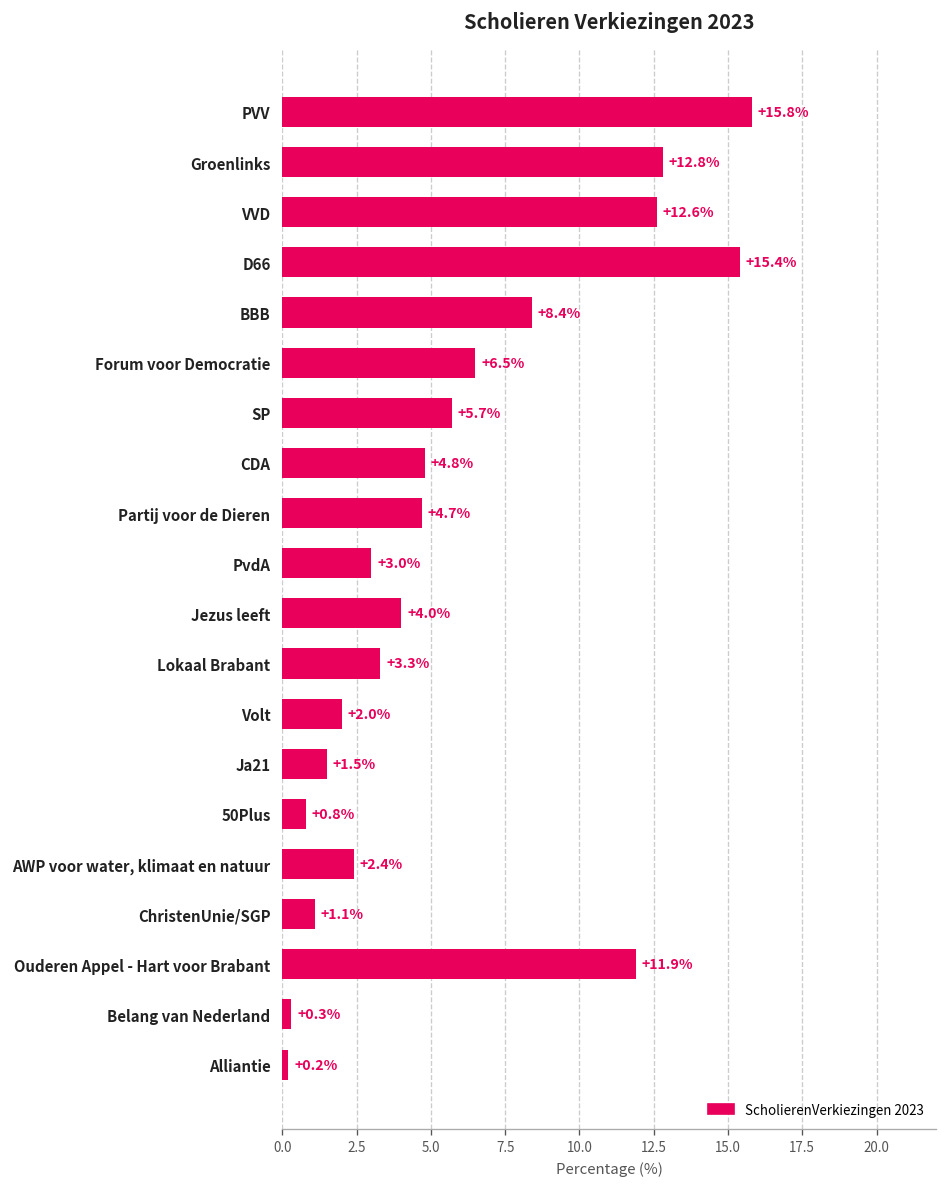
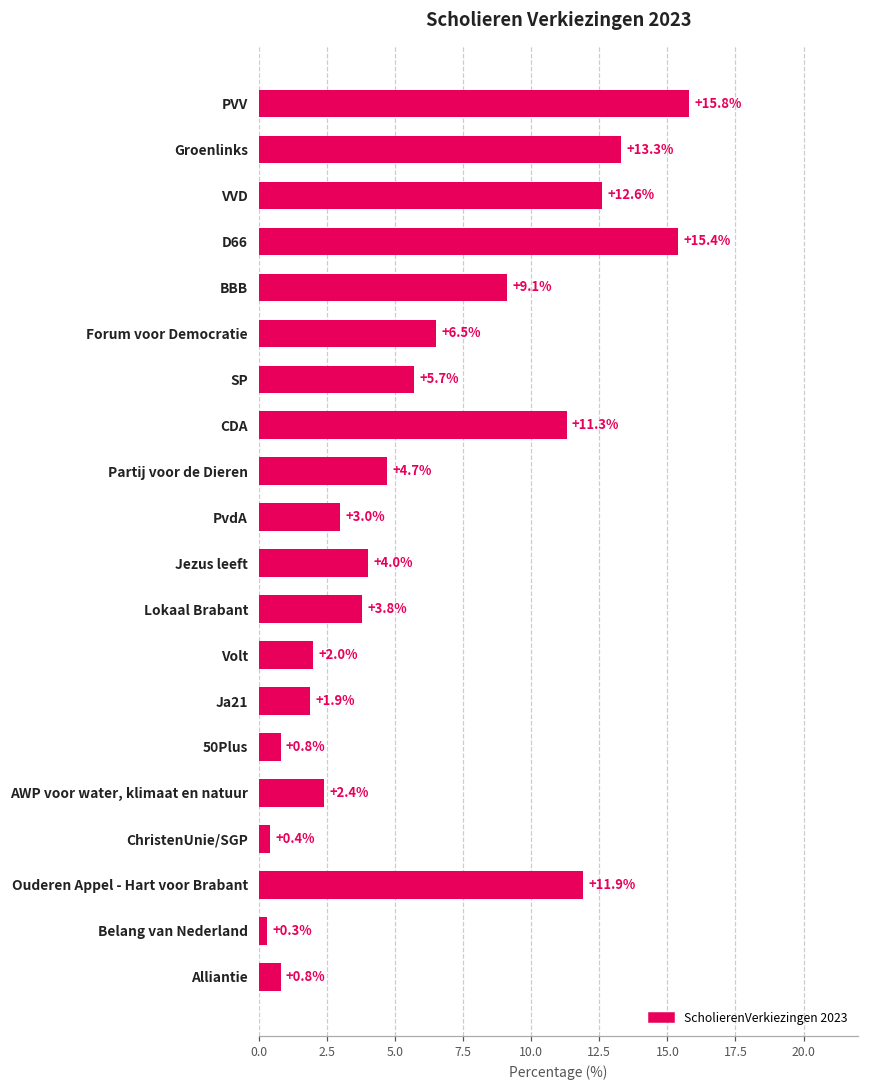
  {
    "PVV": "+15.8%",
-   "Groenlinks": "+12.8%",
+   "Groenlinks": "+13.3%",
    "VVD": "+12.6%",
    "D66": "+15.4%",
-   "BBB": "+8.4%",
+   "BBB": "+9.1%",
    "Forum voor Democratie": "+6.5%",
    "SP": "+5.7%",
-   "CDA": "+4.8%",
+   "CDA": "+11.3%",
    "Partij voor de Dieren": "+4.7%",
    "PvdA": "+3.0%",
    "Jezus leeft": "+4.0%",
-   "Lokaal Brabant": "+3.3%",
+   "Lokaal Brabant": "+3.8%",
    "Volt": "+2.0%",
-   "Ja21": "+1.5%",
+   "Ja21": "+1.9%",
    "50Plus": "+0.8%",
    "AWP voor water, klimaat en natuur": "+2.4%",
-   "ChristenUnie/SGP": "+1.1%",
+   "ChristenUnie/SGP": "+0.4%",
    "Ouderen Appel - Hart voor Brabant": "+11.9%",
    "Belang van Nederland": "+0.3%",
-   "Alliantie": "+0.2%"
+   "Alliantie": "+0.8%"
  }
